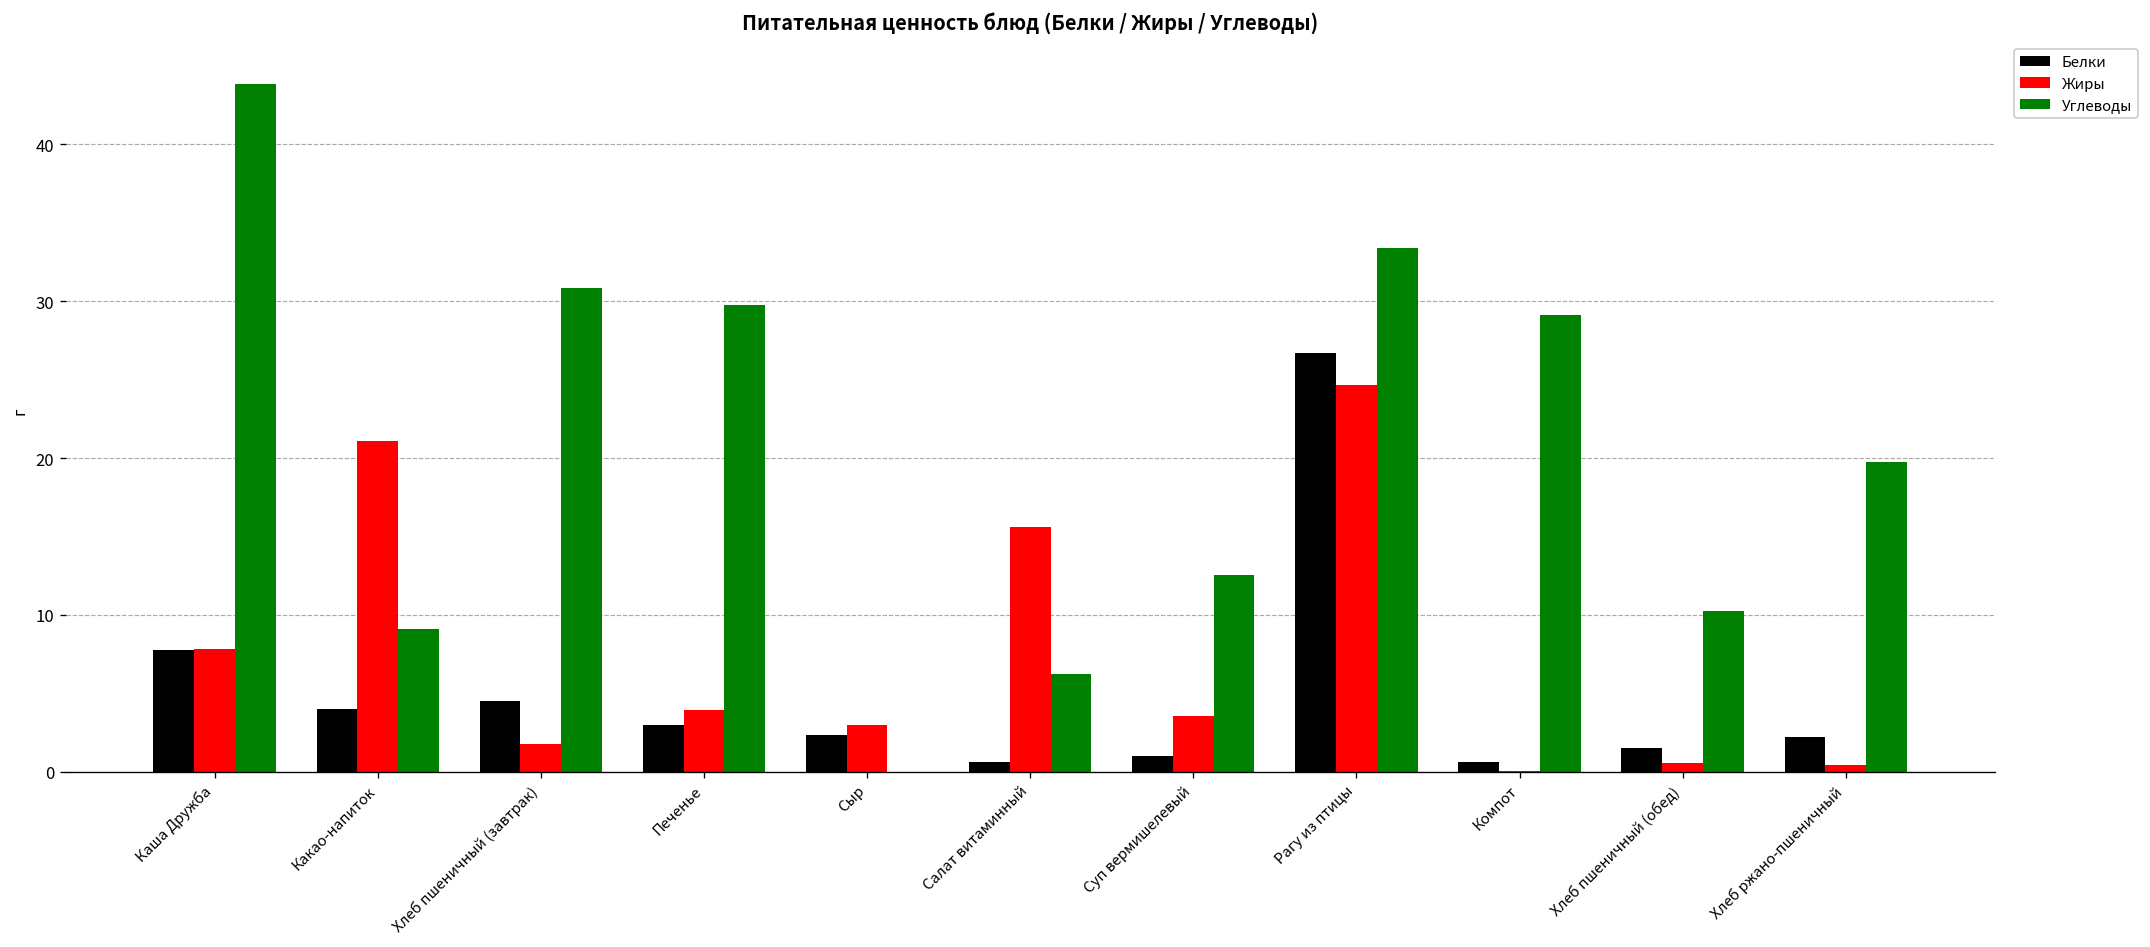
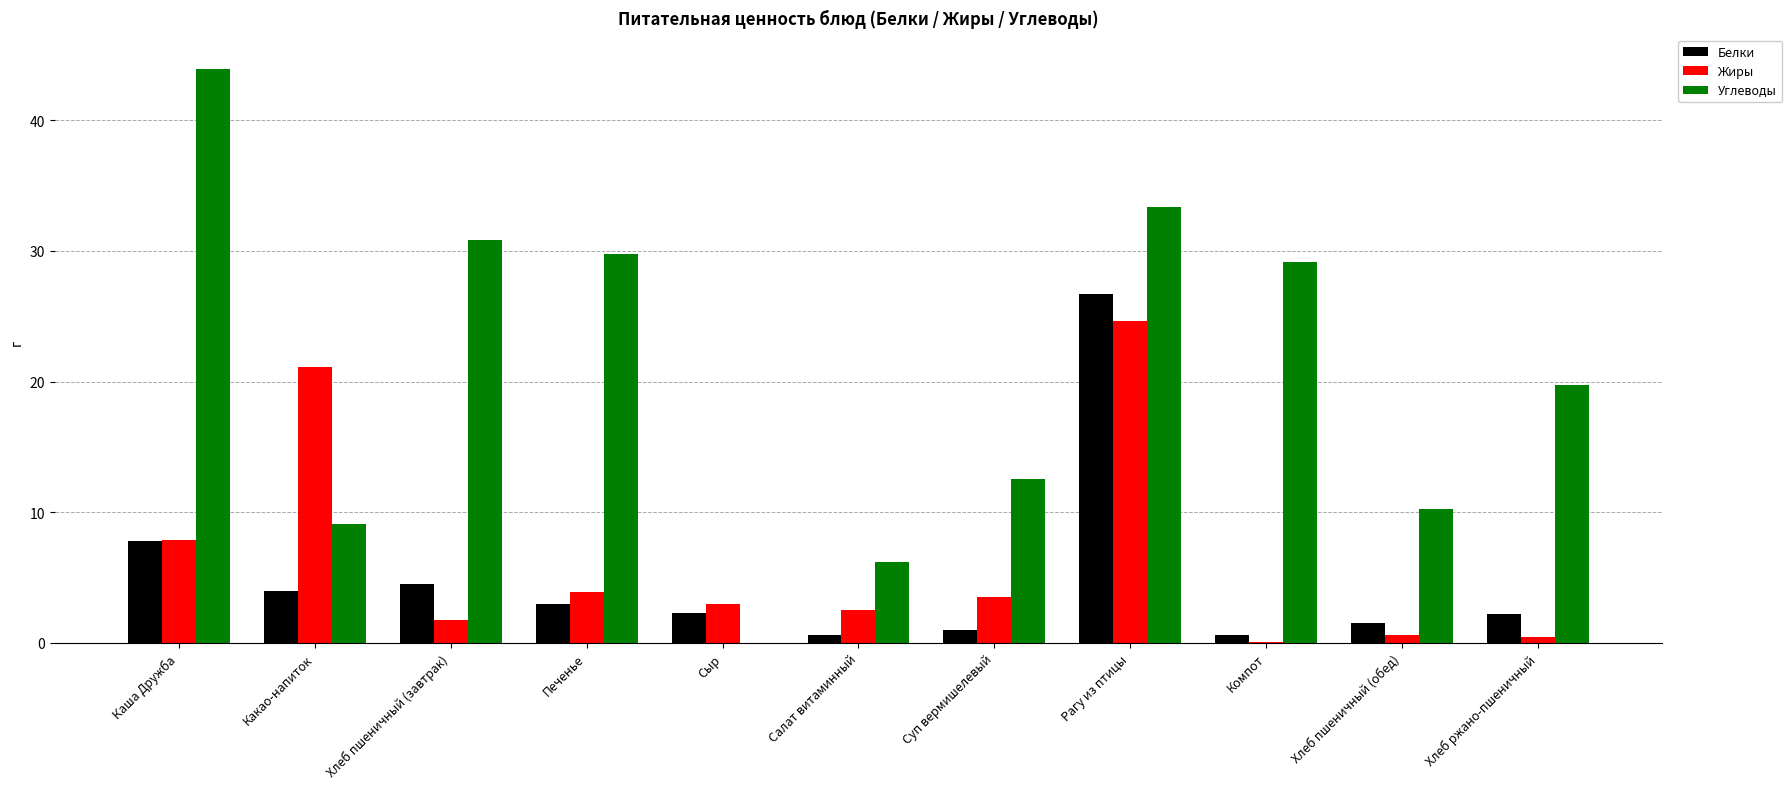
  {
    "Белки": {
      "Каша Дружба": 7.8,
      "Какао-напиток": 4.0,
      "Хлеб пшеничный (завтрак)": 4.5,
      "Печенье": 3.0,
      "Сыр": 2.3,
      "Салат витаминный": 0.6,
      "Суп вермишелевый": 1.0,
      "Рагу из птицы": 26.7,
      "Компот": 0.6,
      "Хлеб пшеничный (обед)": 1.5,
      "Хлеб ржано-пшеничный": 2.2
    },
    "Жиры": {
      "Каша Дружба": 7.9,
      "Какао-напиток": 21.1,
      "Хлеб пшеничный (завтрак)": 1.7,
      "Печенье": 3.9,
      "Сыр": 3.0,
-     "Салат витаминный": 15.6,
+     "Салат витаминный": 2.5,
      "Суп вермишелевый": 3.5,
      "Рагу из птицы": 24.6,
      "Хлеб пшеничный (обед)": 0.6,
      "Хлеб ржано-пшеничный": 0.4
    },
    "Углеводы": {
      "Каша Дружба": 43.9,
      "Какао-напиток": 9.1,
      "Хлеб пшеничный (завтрак)": 30.8,
      "Печенье": 29.8,
      "Сыр": 0.0,
      "Салат витаминный": 6.2,
      "Суп вермишелевый": 12.5,
      "Рагу из птицы": 33.4,
      "Компот": 29.1,
      "Хлеб пшеничный (обед)": 10.3,
      "Хлеб ржано-пшеничный": 19.8
    }
  }
